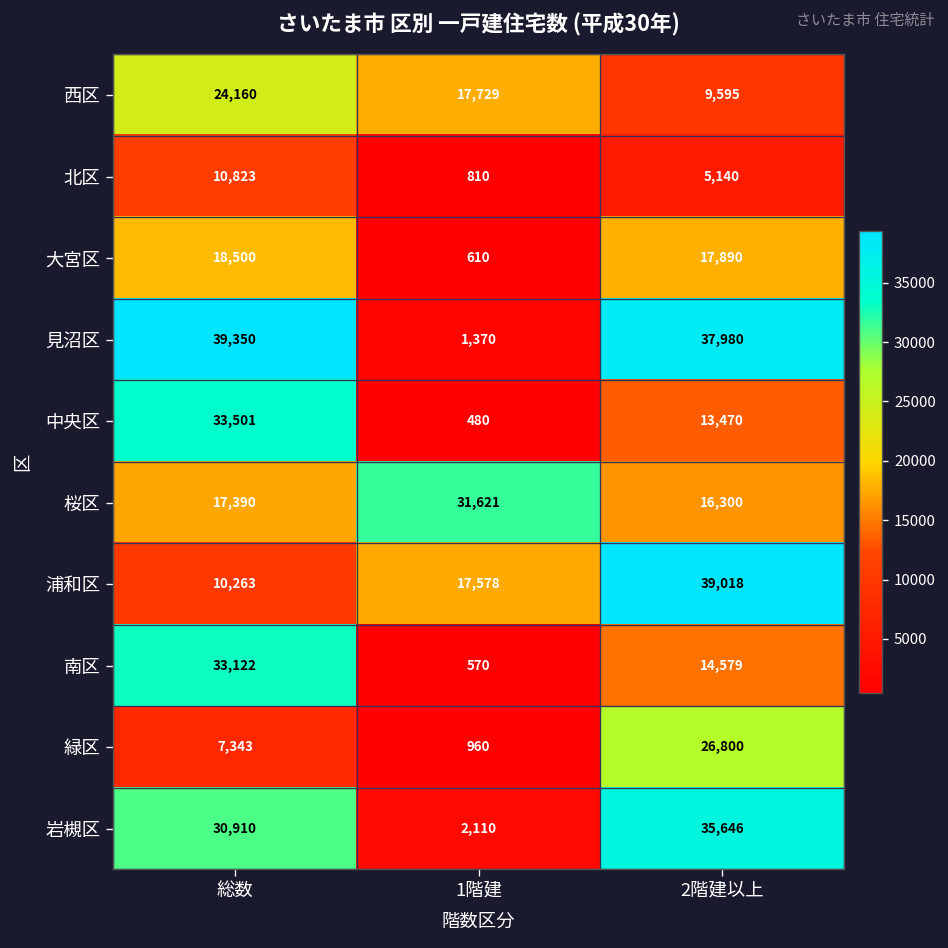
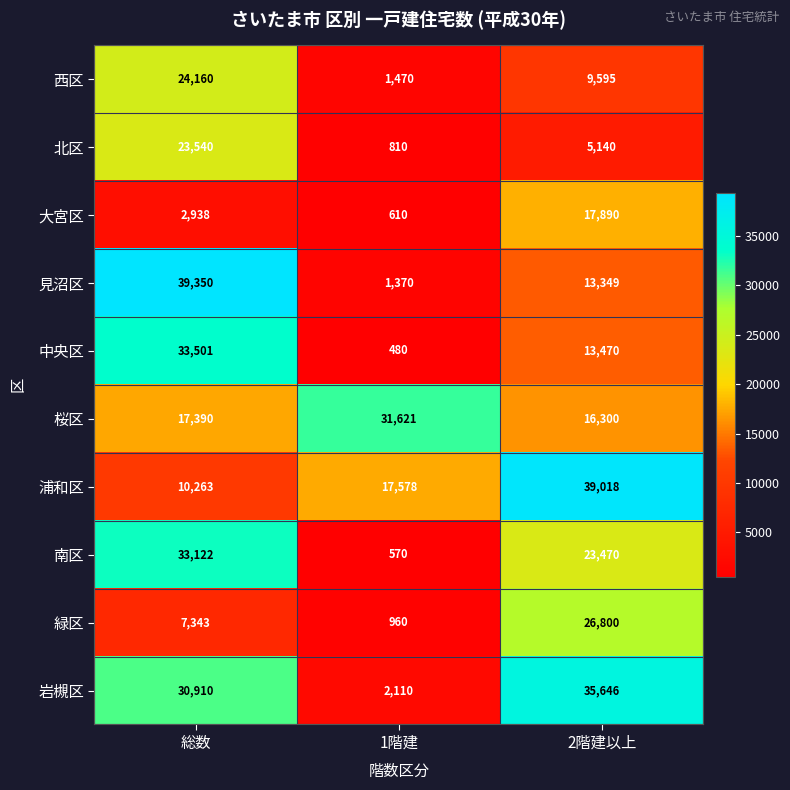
  {
    "西区": {
      "総数": "24,160",
-     "1階建": "17,729",
+     "1階建": "1,470",
      "2階建以上": "9,595"
    },
    "北区": {
-     "総数": "10,823",
+     "総数": "23,540",
      "1階建": "810",
      "2階建以上": "5,140"
    },
    "大宮区": {
-     "総数": "18,500",
+     "総数": "2,938",
      "1階建": "610",
      "2階建以上": "17,890"
    },
    "見沼区": {
      "総数": "39,350",
      "1階建": "1,370",
-     "2階建以上": "37,980"
+     "2階建以上": "13,349"
    },
    "中央区": {
      "総数": "33,501",
      "1階建": "480",
      "2階建以上": "13,470"
    },
    "桜区": {
      "総数": "17,390",
      "1階建": "31,621",
      "2階建以上": "16,300"
    },
    "浦和区": {
      "総数": "10,263",
      "1階建": "17,578",
      "2階建以上": "39,018"
    },
    "南区": {
      "総数": "33,122",
      "1階建": "570",
-     "2階建以上": "14,579"
+     "2階建以上": "23,470"
    },
    "緑区": {
      "総数": "7,343",
      "1階建": "960",
      "2階建以上": "26,800"
    },
    "岩槻区": {
      "総数": "30,910",
      "1階建": "2,110",
      "2階建以上": "35,646"
    }
  }
